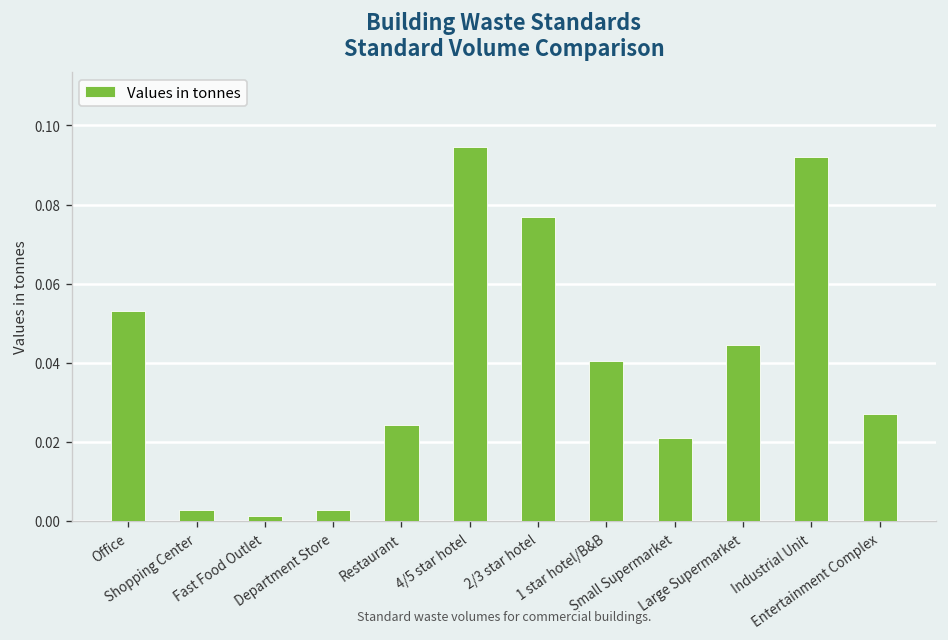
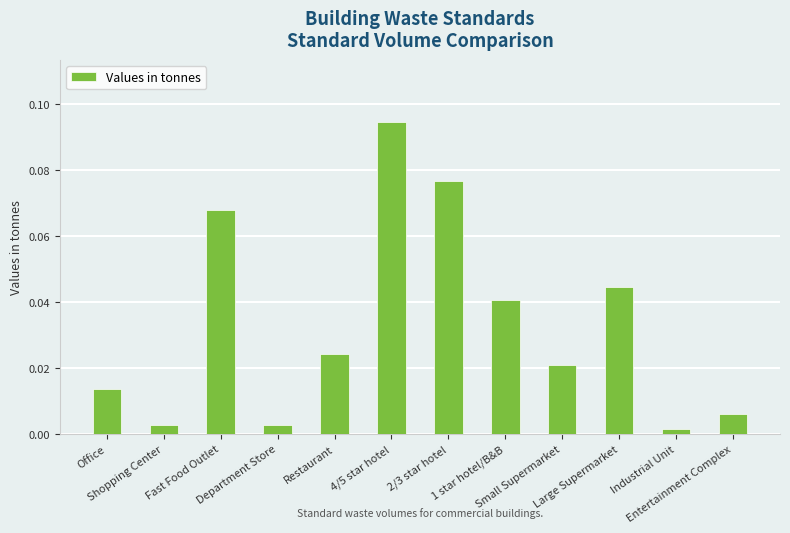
  {
-   "Office": 0.053,
+   "Office": 0.014,
    "Shopping Center": 0.003,
-   "Fast Food Outlet": 0.001,
+   "Fast Food Outlet": 0.068,
    "Department Store": 0.003,
    "Restaurant": 0.024,
    "4/5 star hotel": 0.095,
    "2/3 star hotel": 0.077,
    "1 star hotel/B&B": 0.041,
    "Small Supermarket": 0.021,
    "Large Supermarket": 0.045,
-   "Industrial Unit": 0.092,
-   "Entertainment Complex": 0.027
+   "Industrial Unit": 0.001,
+   "Entertainment Complex": 0.006
  }
